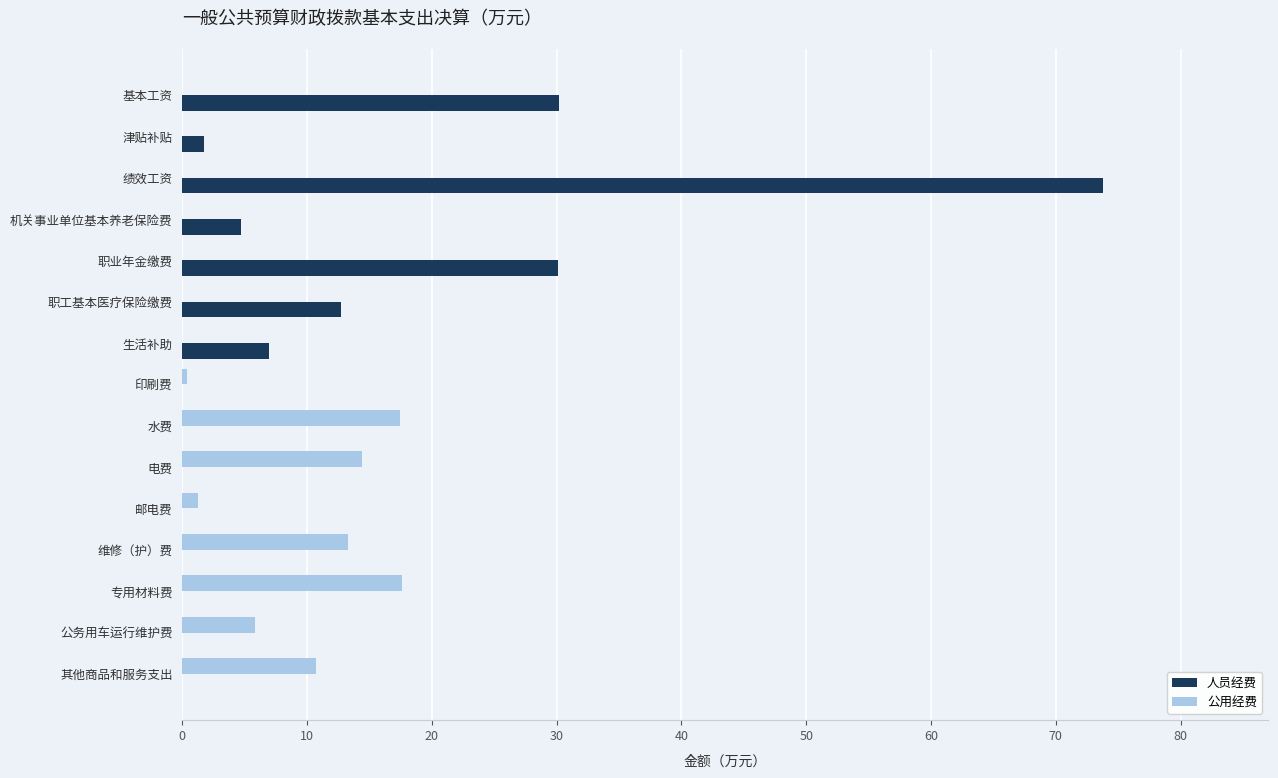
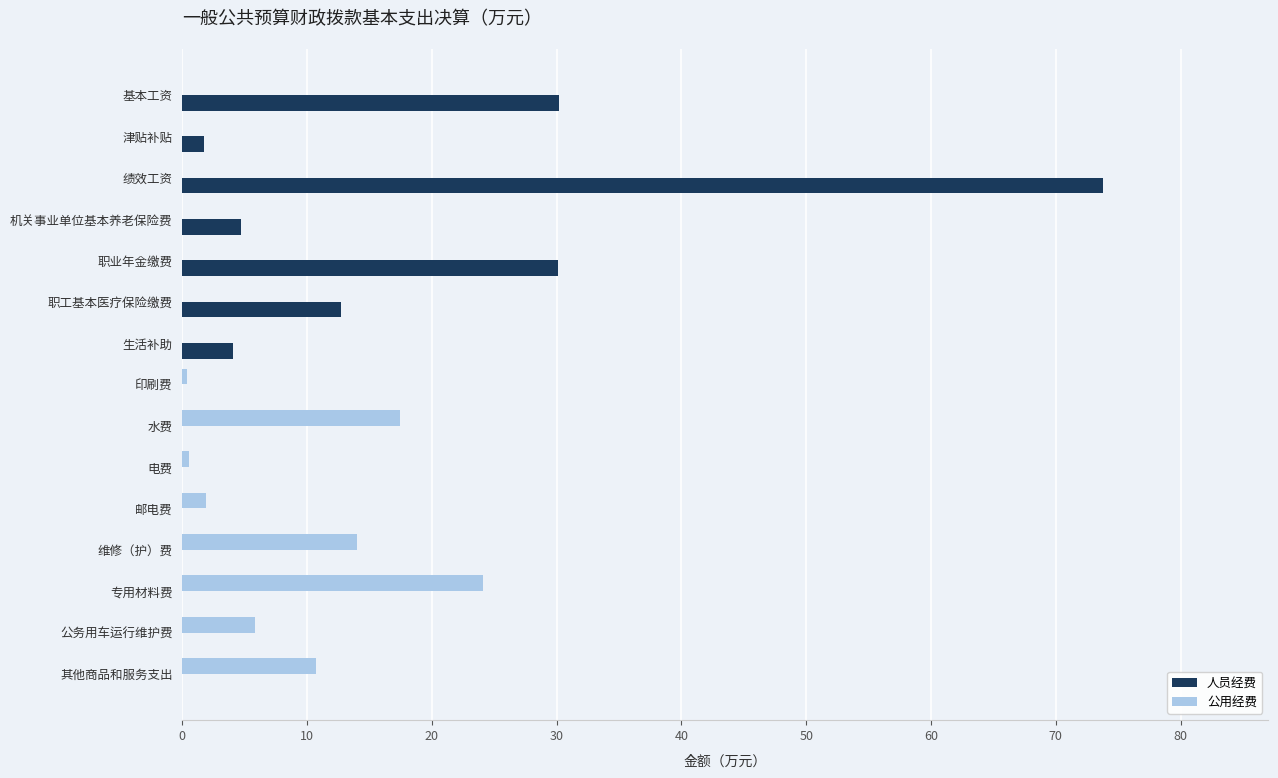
  {
    "人员经费": {
      "基本工资": 30.2,
      "津贴补贴": 1.8,
      "绩效工资": 73.8,
      "机关事业单位基本养老保险费": 4.7,
      "职业年金缴费": 30.1,
      "职工基本医疗保险缴费": 12.7,
-     "生活补助": 6.9,
+     "生活补助": 4.1,
      "印刷费": 0.0,
      "水费": 0.0,
      "电费": 0.0,
      "邮电费": 0.0,
      "维修（护）费": 0.0,
      "专用材料费": 0.0,
      "公务用车运行维护费": 0.0,
      "其他商品和服务支出": 0.0
    },
    "公用经费": {
      "基本工资": 0.0,
      "津贴补贴": 0.0,
      "绩效工资": 0.0,
      "机关事业单位基本养老保险费": 0.0,
      "职业年金缴费": 0.0,
      "职工基本医疗保险缴费": 0.0,
      "生活补助": 0.0,
      "印刷费": 0.4,
      "水费": 17.4,
-     "电费": 14.4,
-     "邮电费": 1.2,
-     "维修（护）费": 13.3,
-     "专用材料费": 17.6,
+     "电费": 0.6,
+     "邮电费": 1.9,
+     "维修（护）费": 14.0,
+     "专用材料费": 24.1,
      "公务用车运行维护费": 5.8,
      "其他商品和服务支出": 10.7
    }
  }
